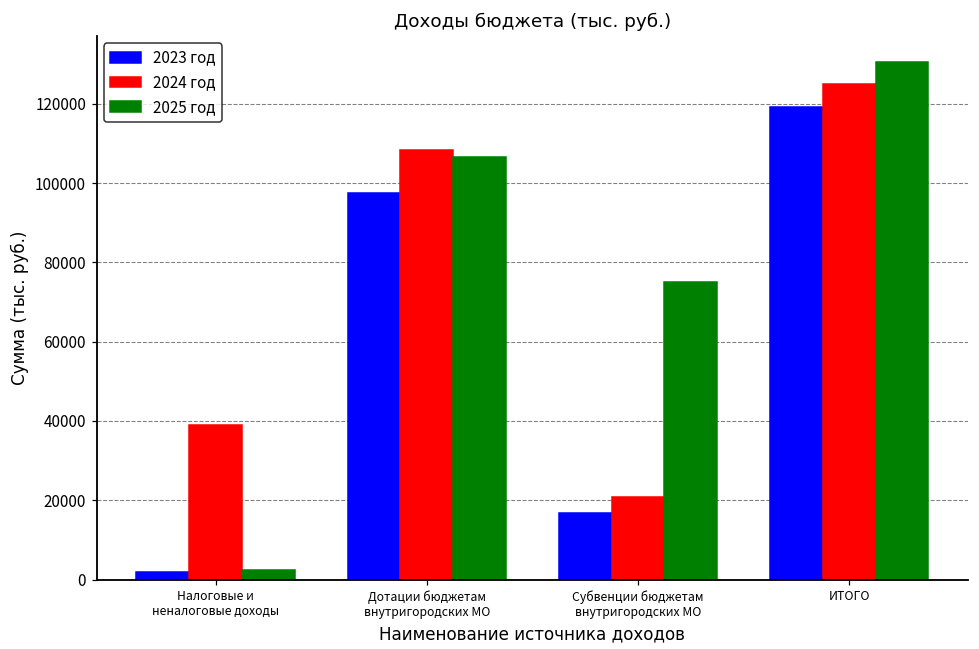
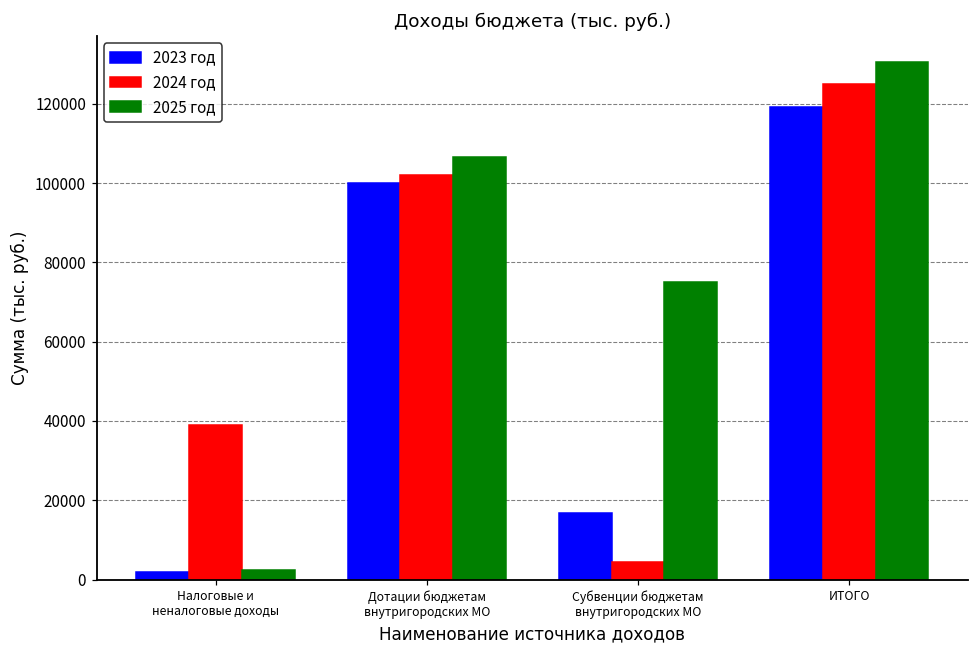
  {
    "2023 год": {
      "Налоговые и неналоговые доходы": 2000,
-     "Дотации бюджетам внутригородских МО": 98000,
+     "Дотации бюджетам внутригородских МО": 100000,
      "Субвенции бюджетам внутригородских МО": 17000,
      "ИТОГО": 119000
    },
    "2024 год": {
      "Налоговые и неналоговые доходы": 39000,
-     "Дотации бюджетам внутригородских МО": 108000,
-     "Субвенции бюджетам внутригородских МО": 21000,
+     "Дотации бюджетам внутригородских МО": 102000,
+     "Субвенции бюджетам внутригородских МО": 4000,
      "ИТОГО": 125000
    },
    "2025 год": {
      "Налоговые и неналоговые доходы": 2000,
      "Дотации бюджетам внутригородских МО": 107000,
      "Субвенции бюджетам внутригородских МО": 75000,
      "ИТОГО": 131000
    }
  }
